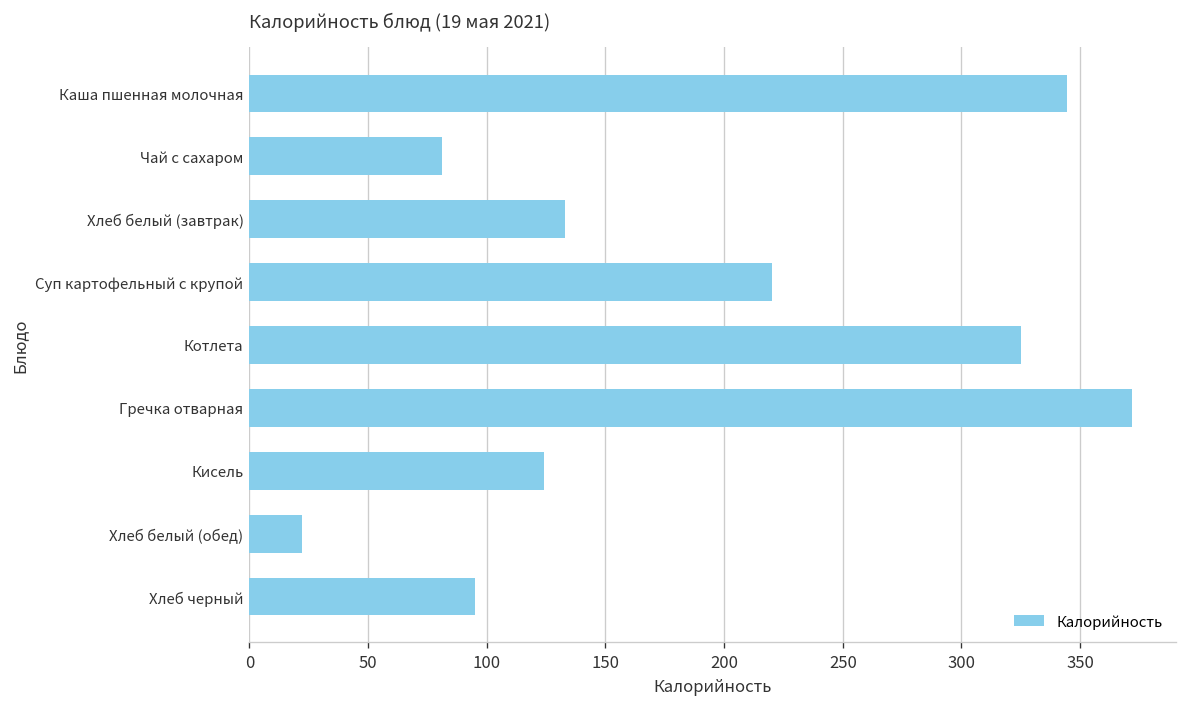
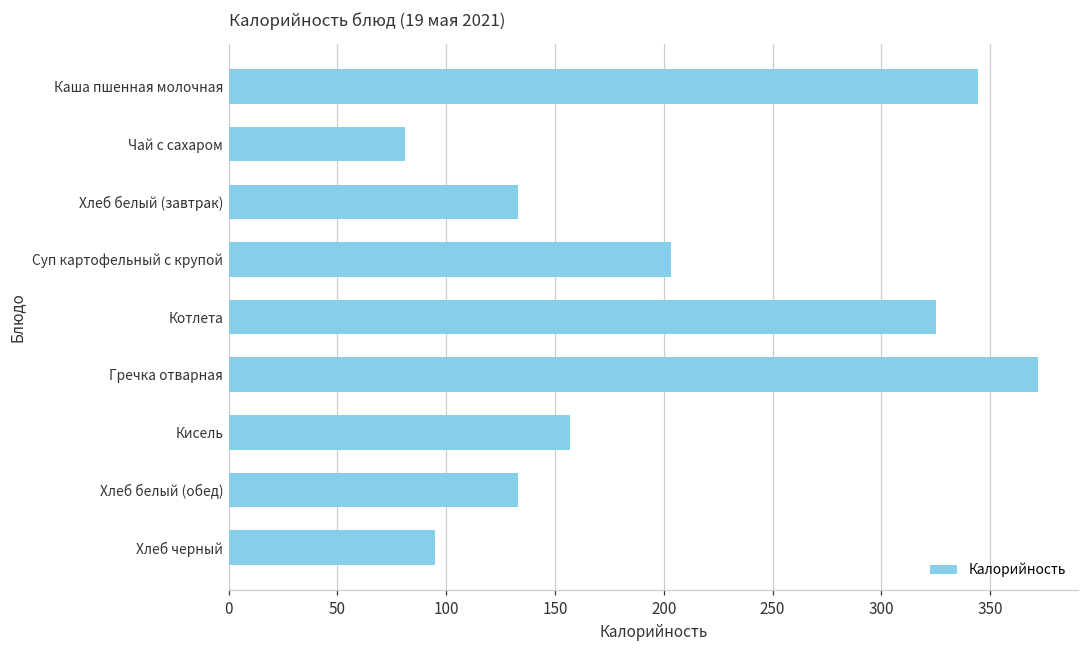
  {
    "Каша пшенная молочная": 345,
    "Чай с сахаром": 81,
    "Хлеб белый (завтрак)": 133,
-   "Суп картофельный с крупой": 220,
+   "Суп картофельный с крупой": 204,
    "Котлета": 325,
    "Гречка отварная": 372,
-   "Кисель": 124,
-   "Хлеб белый (обед)": 22,
+   "Кисель": 157,
+   "Хлеб белый (обед)": 133,
    "Хлеб черный": 95
  }
